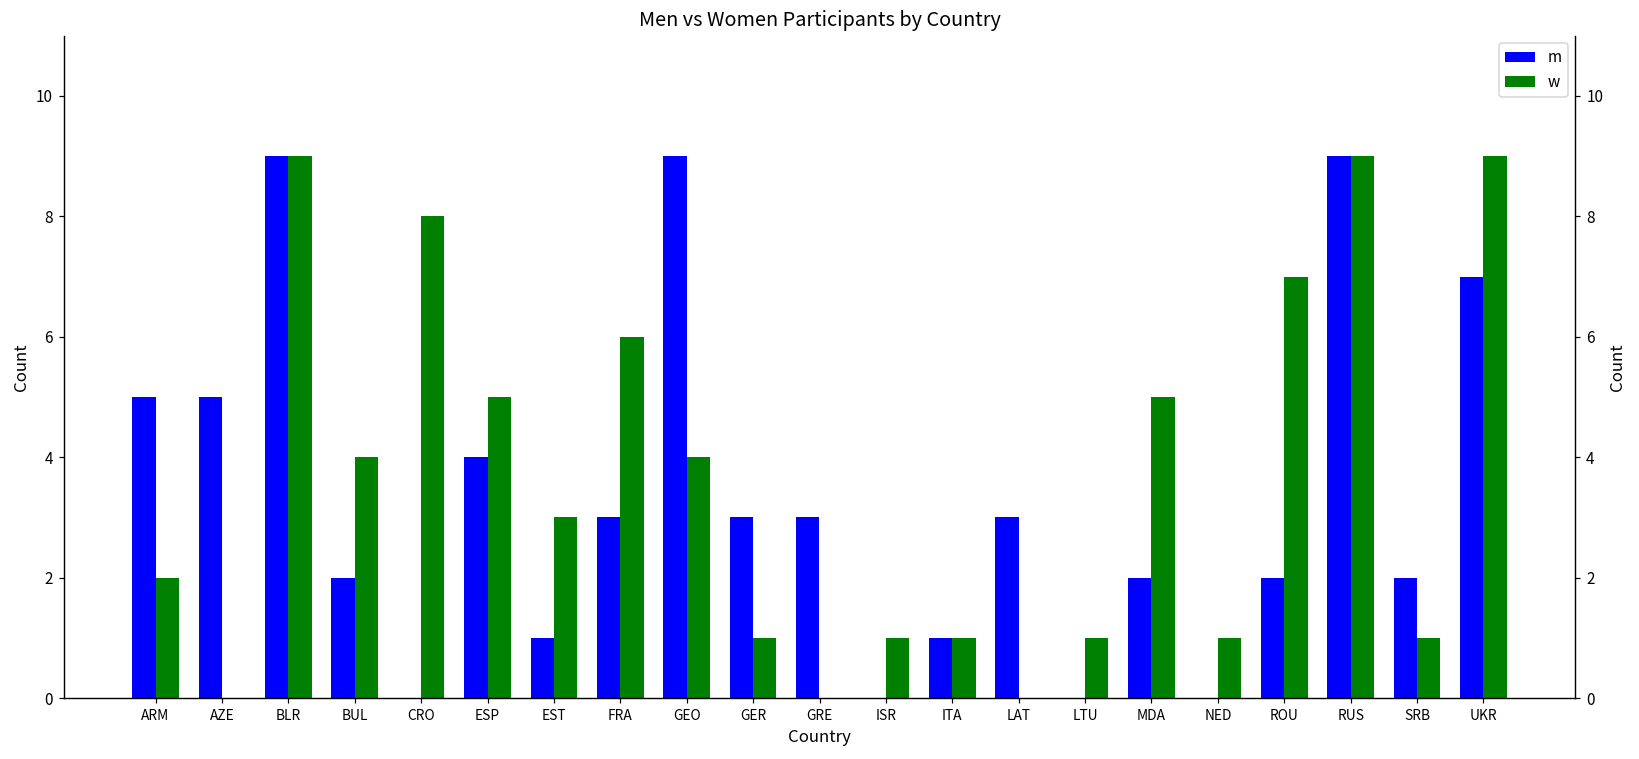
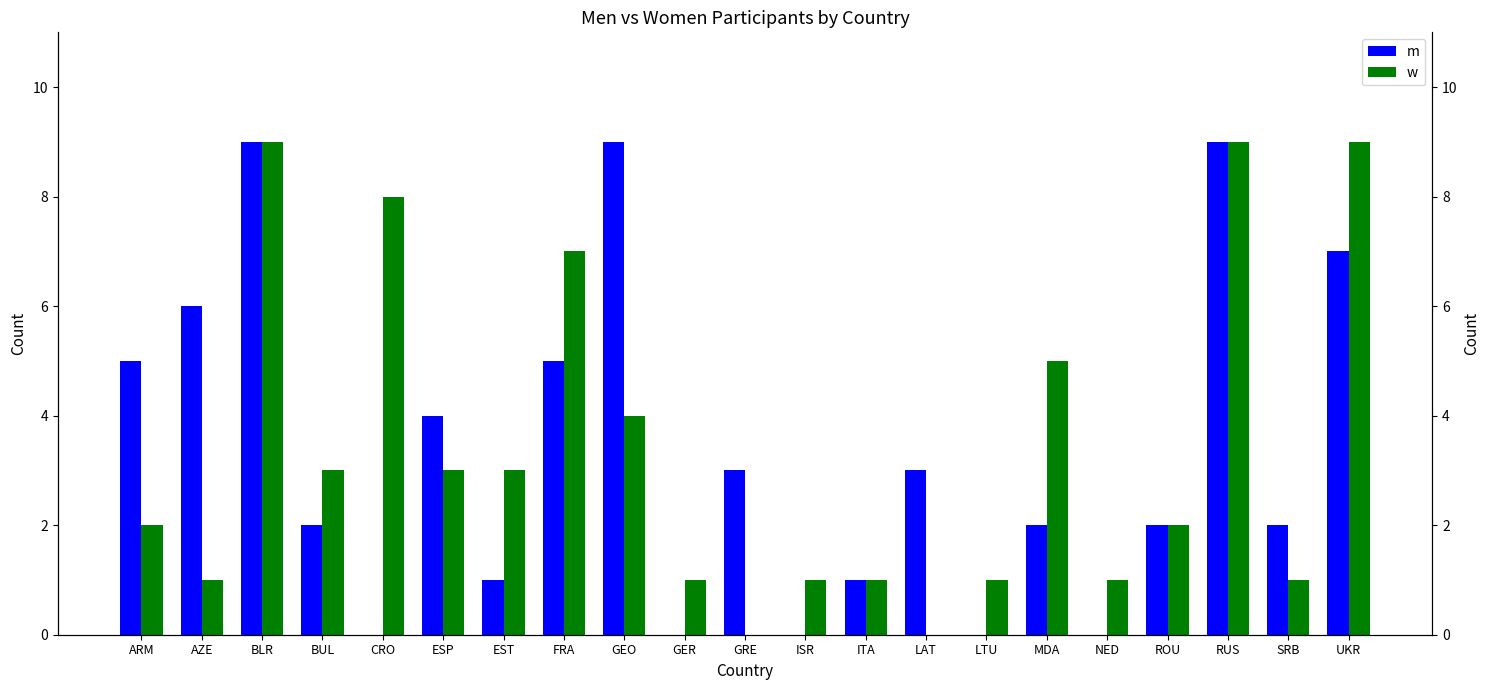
  {
    "m": {
      "ARM": 5,
-     "AZE": 5,
+     "AZE": 6,
      "BLR": 9,
      "BUL": 2,
      "CRO": 0,
      "ESP": 4,
      "EST": 1,
-     "FRA": 3,
+     "FRA": 5,
      "GEO": 9,
-     "GER": 3,
+     "GER": 0,
      "GRE": 3,
      "ISR": 0,
      "ITA": 1,
      "LAT": 3,
      "LTU": 0,
      "MDA": 2,
      "NED": 0,
      "ROU": 2,
      "RUS": 9,
      "SRB": 2,
      "UKR": 7
    },
    "w": {
      "ARM": 2,
-     "AZE": 0,
+     "AZE": 1,
      "BLR": 9,
-     "BUL": 4,
+     "BUL": 3,
      "CRO": 8,
-     "ESP": 5,
+     "ESP": 3,
      "EST": 3,
-     "FRA": 6,
+     "FRA": 7,
      "GEO": 4,
      "GER": 1,
      "GRE": 0,
      "ISR": 1,
      "ITA": 1,
      "LAT": 0,
      "LTU": 1,
      "MDA": 5,
      "NED": 1,
-     "ROU": 7,
+     "ROU": 2,
      "RUS": 9,
      "SRB": 1,
      "UKR": 9
    }
  }
